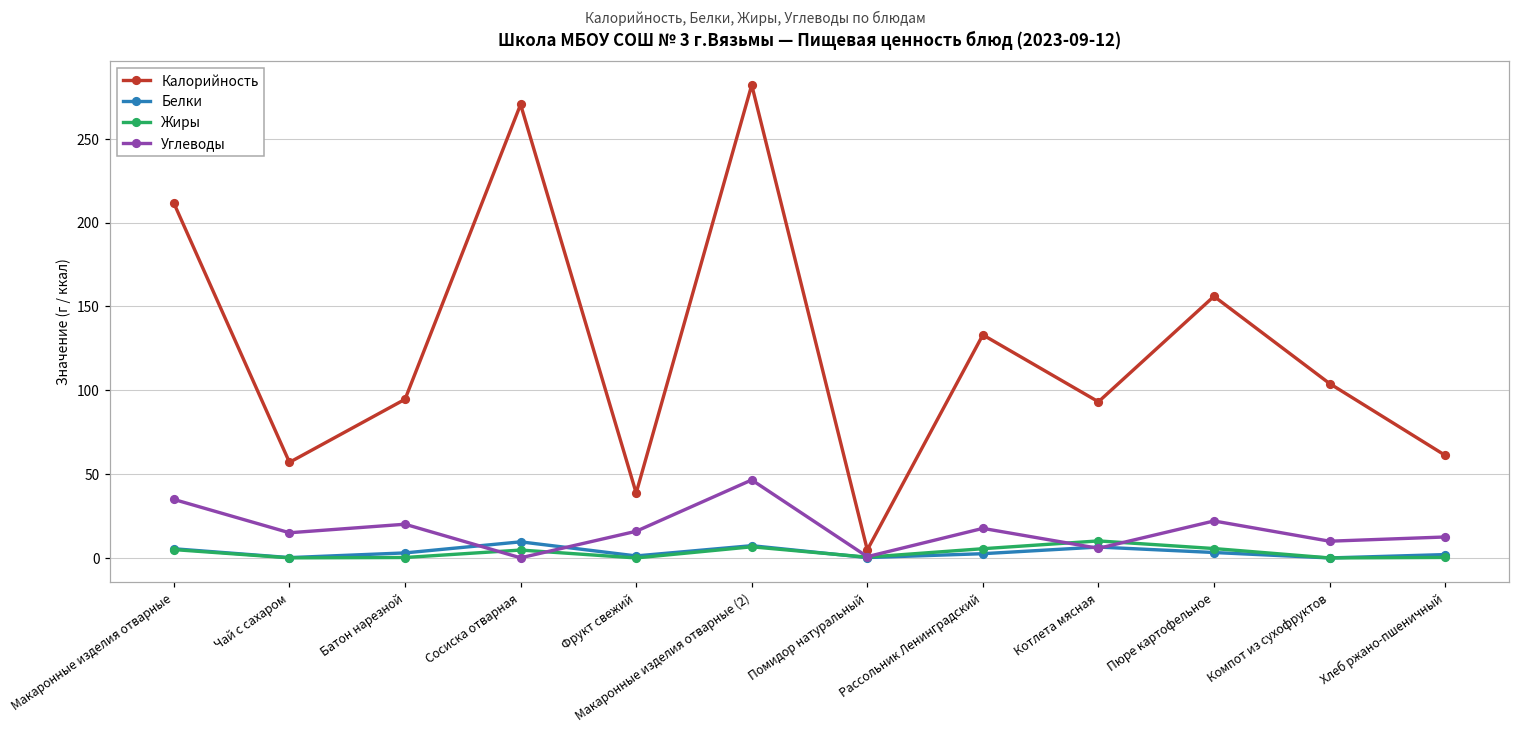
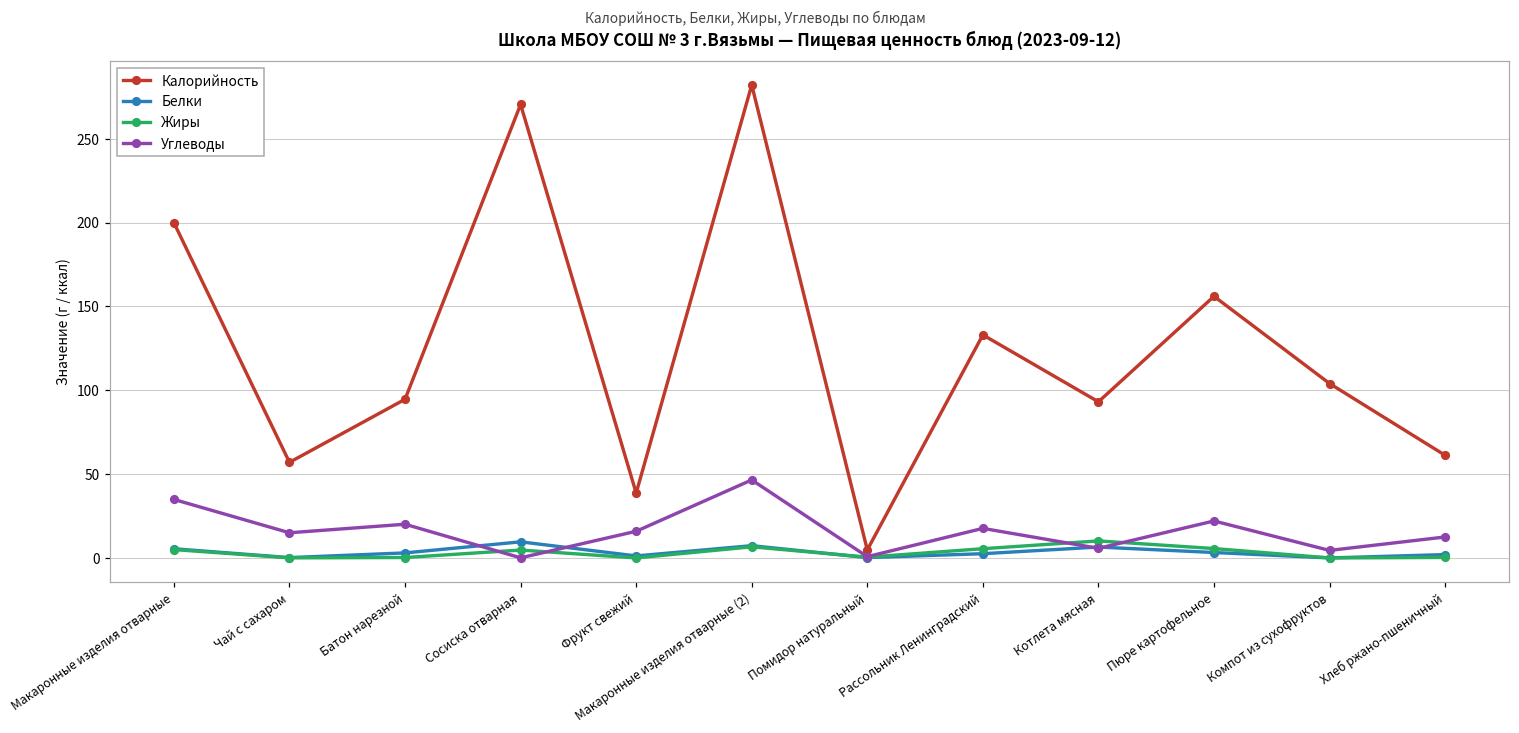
  {
    "Калорийность": {
-     "Макаронные изделия отварные": 212,
+     "Макаронные изделия отварные": 200,
      "Чай с сахаром": 57,
      "Батон нарезной": 95,
      "Сосиска отварная": 270,
      "Фрукт свежий": 39,
      "Макаронные изделия отварные (2)": 282,
      "Помидор натуральный": 5,
      "Рассольник Ленинградский": 133,
      "Котлета мясная": 93,
      "Пюре картофельное": 156,
      "Компот из сухофруктов": 104,
      "Хлеб ржано-пшеничный": 61
    },
    "Белки": {
      "Батон нарезной": 3,
      "Сосиска отварная": 10,
      "Рассольник Ленинградский": 3,
      "Пюре картофельное": 3,
      "Хлеб ржано-пшеничный": 2
    },
    "Жиры": {
      "Батон нарезной": 0,
      "Сосиска отварная": 5,
      "Рассольник Ленинградский": 6,
      "Котлета мясная": 10,
      "Пюре картофельное": 6,
      "Хлеб ржано-пшеничный": 0
    },
    "Углеводы": {
      "Макаронные изделия отварные": 35,
      "Чай с сахаром": 15,
      "Батон нарезной": 20,
      "Сосиска отварная": 0,
      "Фрукт свежий": 16,
      "Макаронные изделия отварные (2)": 47,
      "Рассольник Ленинградский": 18,
      "Пюре картофельное": 22,
-     "Компот из сухофруктов": 10,
+     "Компот из сухофруктов": 4,
      "Хлеб ржано-пшеничный": 13
    }
  }
